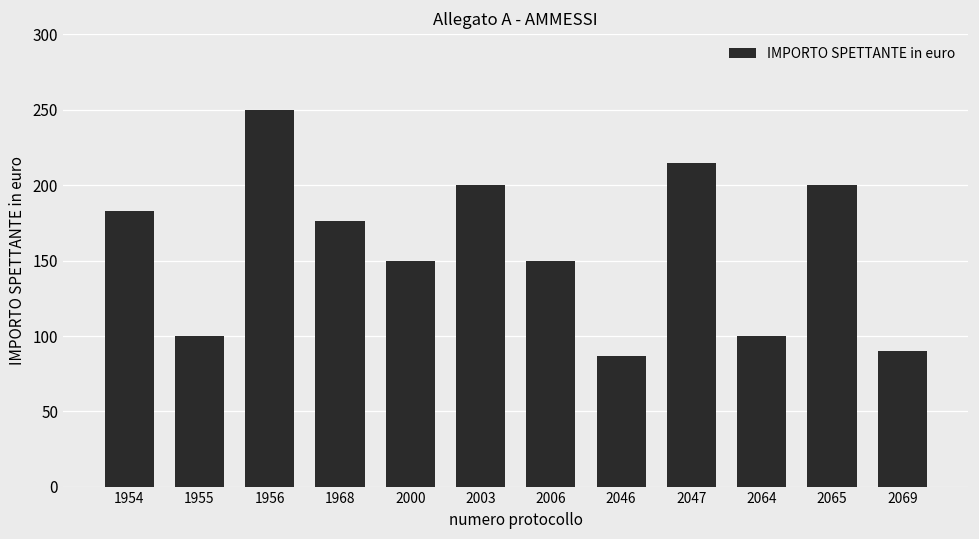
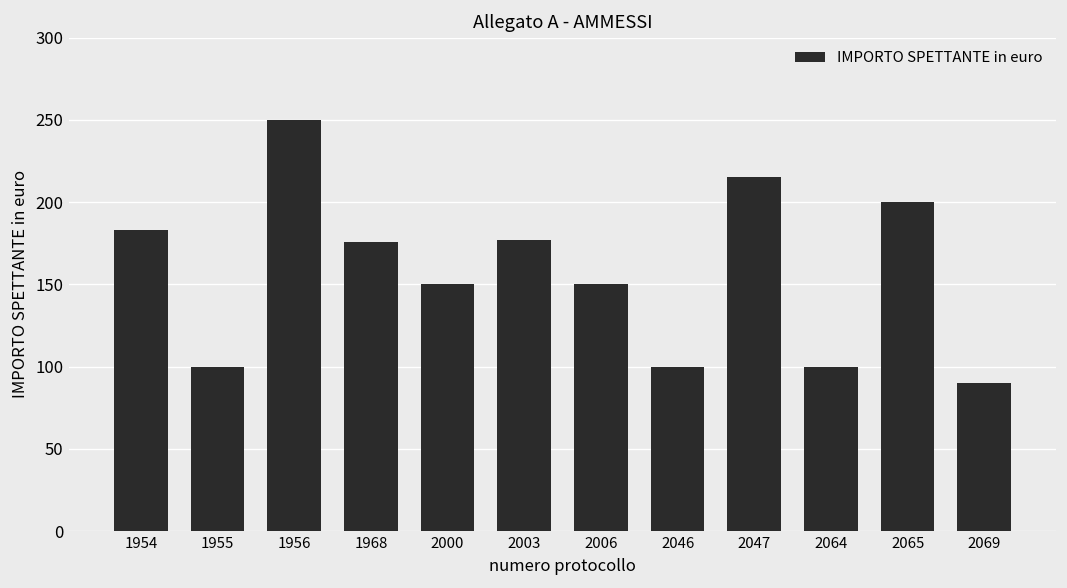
  {
    "1954": 183,
    "1955": 100,
    "1956": 250,
    "1968": 176,
    "2000": 150,
-   "2003": 200,
+   "2003": 177,
    "2006": 150,
-   "2046": 87,
+   "2046": 100,
    "2047": 215,
    "2064": 100,
    "2065": 200,
    "2069": 90
  }
